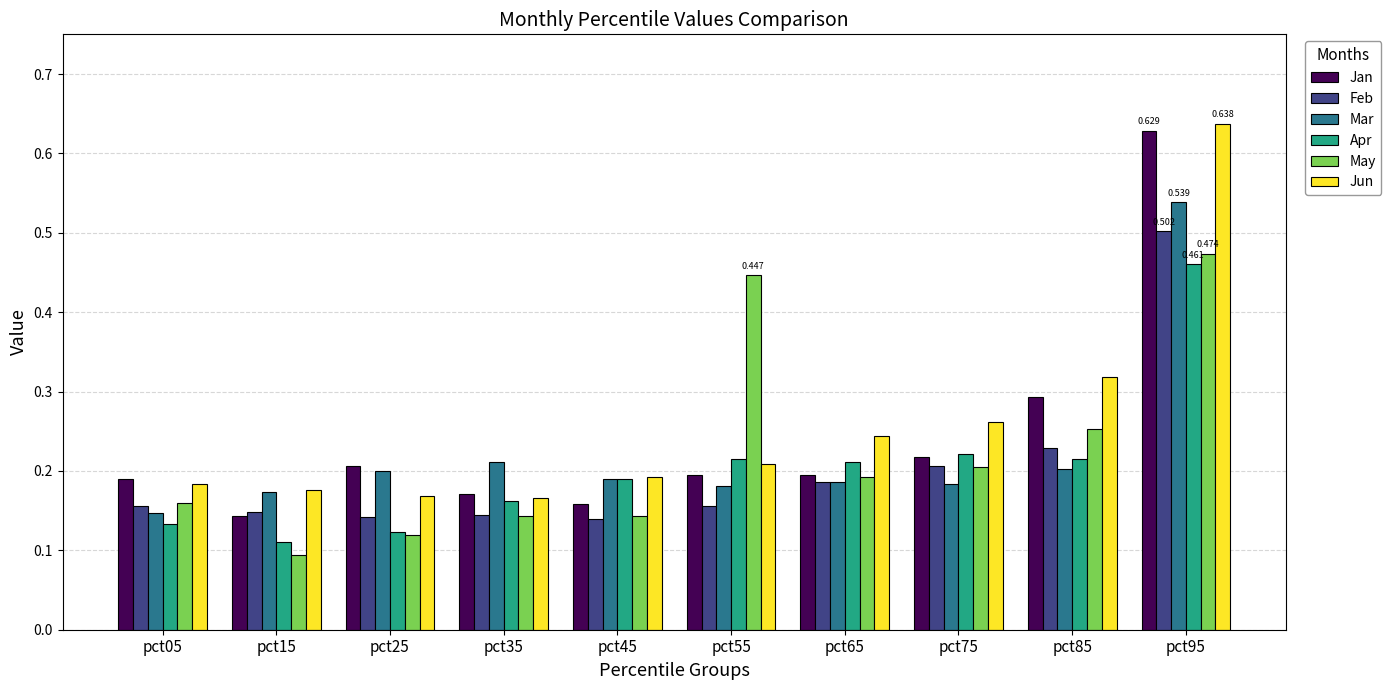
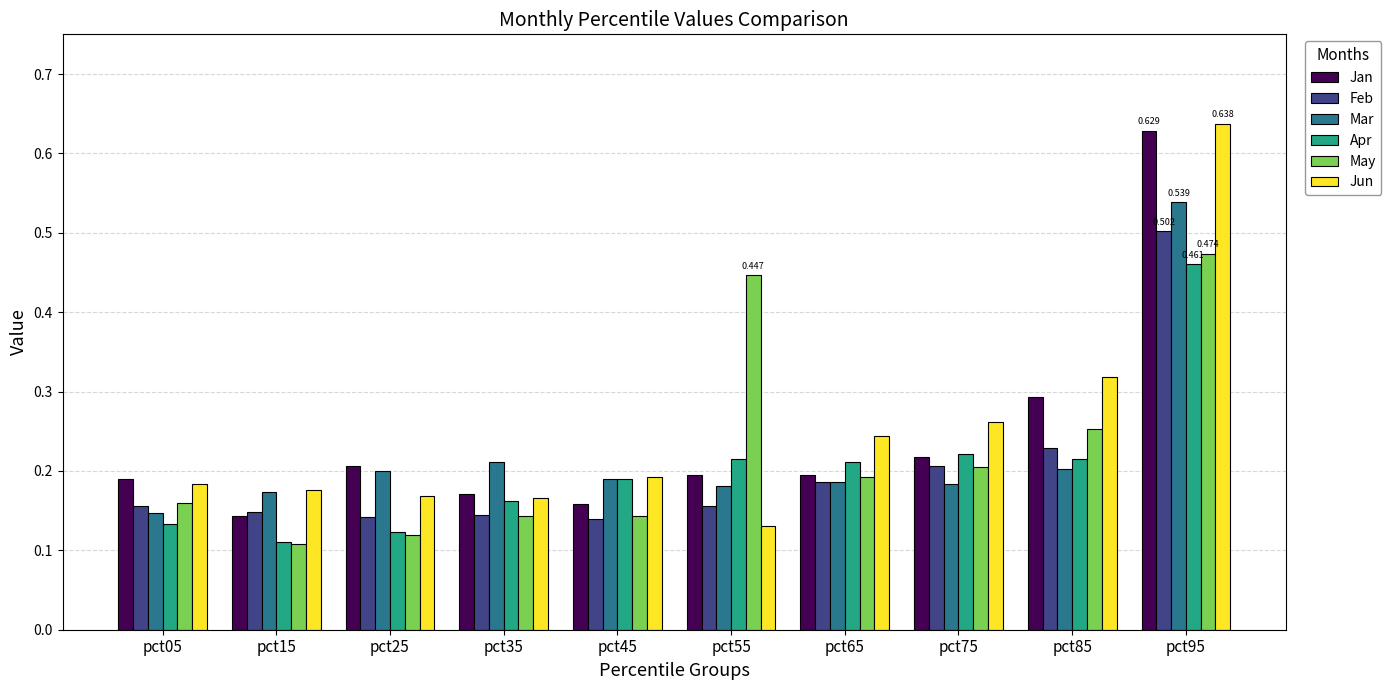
  {
    "Jan": {
      "pct95": 0.629
    },
    "May": {
      "pct05": 0.16,
-     "pct15": 0.09,
+     "pct15": 0.11,
      "pct25": 0.12,
      "pct35": 0.14,
      "pct45": 0.14,
      "pct65": 0.19,
      "pct75": 0.20,
      "pct85": 0.25
    },
    "Jun": {
      "pct05": 0.18,
      "pct15": 0.18,
      "pct25": 0.17,
      "pct35": 0.17,
      "pct45": 0.19,
-     "pct55": 0.21,
+     "pct55": 0.13,
      "pct65": 0.24,
      "pct75": 0.26,
      "pct85": 0.32
    }
  }
